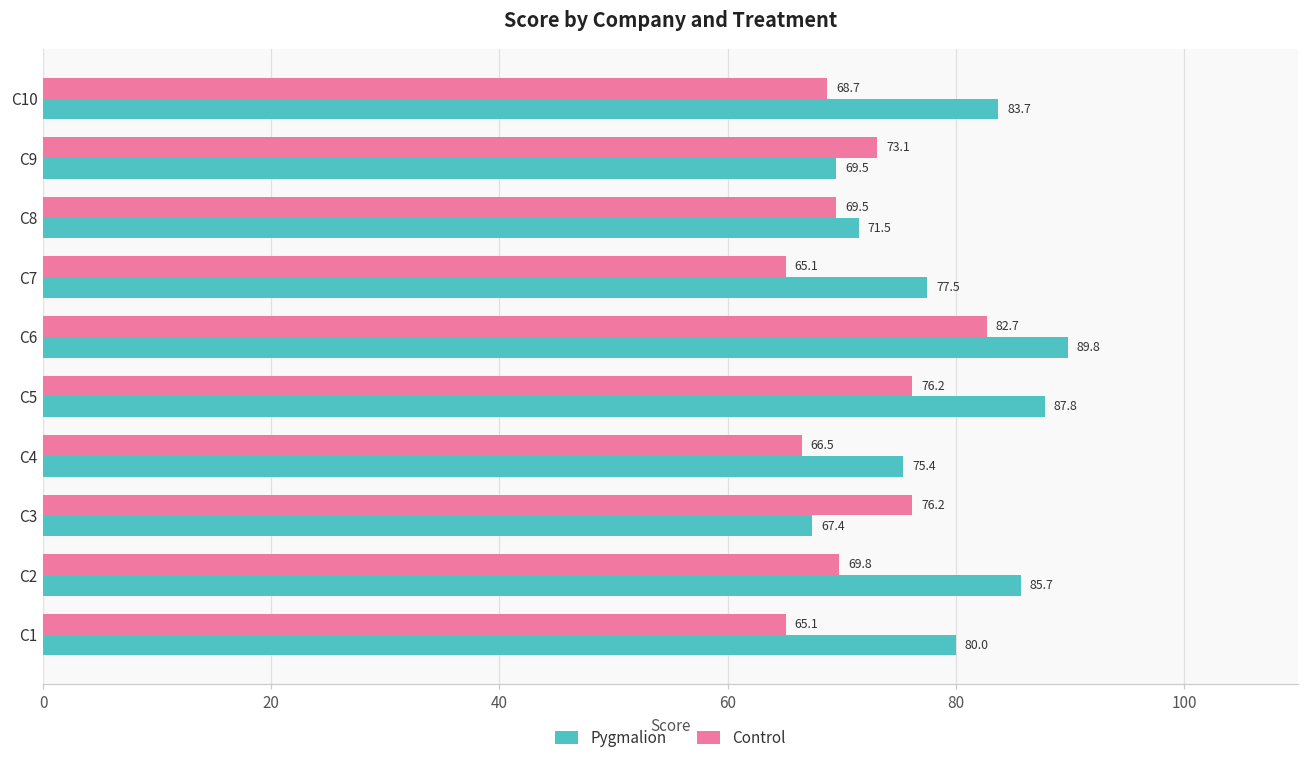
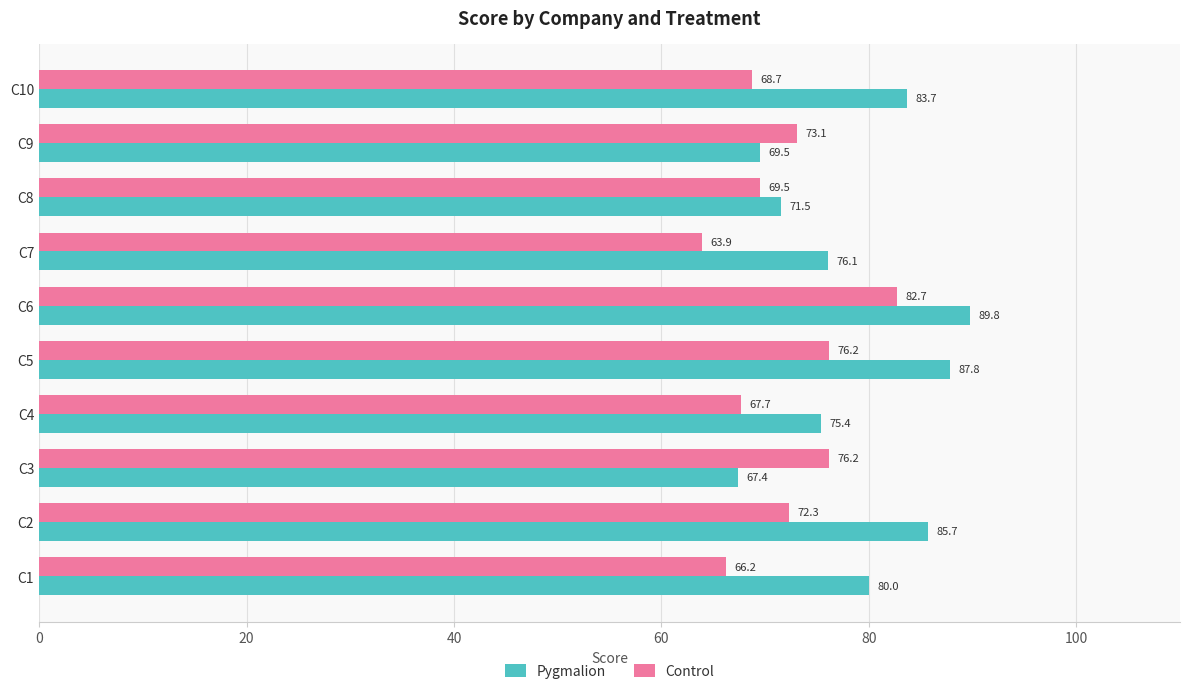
  {
    "Pygmalion": {
      "C10": 83.7,
      "C9": 69.5,
      "C8": 71.5,
-     "C7": 77.5,
+     "C7": 76.1,
      "C6": 89.8,
      "C5": 87.8,
      "C4": 75.4,
      "C3": 67.4,
      "C2": 85.7,
      "C1": 80.0
    },
    "Control": {
      "C10": 68.7,
      "C9": 73.1,
      "C8": 69.5,
-     "C7": 65.1,
+     "C7": 63.9,
      "C6": 82.7,
      "C5": 76.2,
-     "C4": 66.5,
+     "C4": 67.7,
      "C3": 76.2,
-     "C2": 69.8,
-     "C1": 65.1
+     "C2": 72.3,
+     "C1": 66.2
    }
  }
